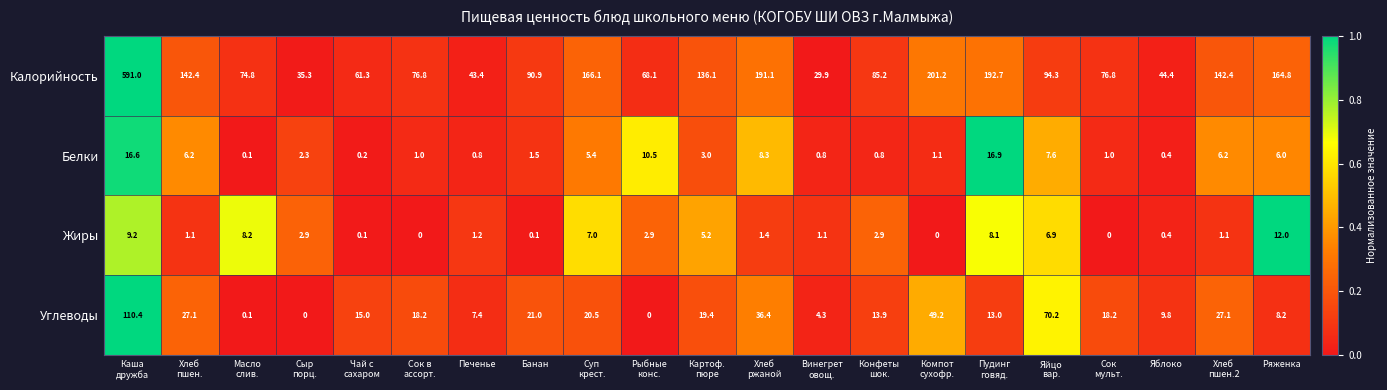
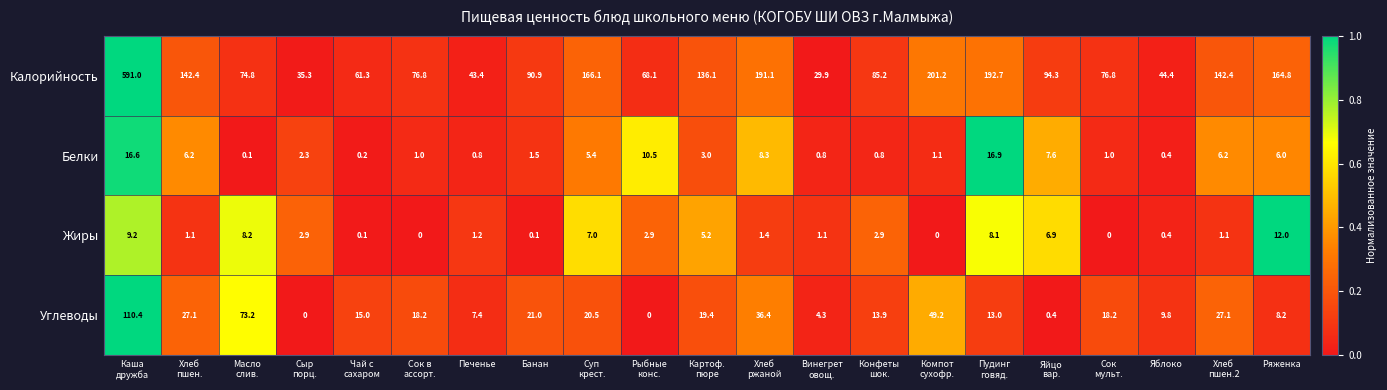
  {
    "Калорийность": {
      "Каша дружба": 591.0,
      "Хлеб пшен.": 142.4,
      "Масло слив.": 74.8,
      "Сыр порц.": 35.3,
      "Чай с сахаром": 61.3,
      "Сок в ассорт.": 76.8,
      "Печенье": 43.4,
      "Банан": 90.9,
      "Суп крест.": 166.1,
      "Рыбные конс.": 68.1,
      "Картоф. пюре": 136.1,
      "Хлеб ржаной": 191.1,
      "Винегрет овощ.": 29.9,
      "Конфеты шок.": 85.2,
      "Компот сухофр.": 201.2,
      "Пудинг говяд.": 192.7,
      "Яйцо вар.": 94.3,
      "Сок мульт.": 76.8,
      "Яблоко": 44.4,
      "Хлеб пшен.2": 142.4,
      "Ряженка": 164.8
    },
    "Белки": {
      "Каша дружба": 16.6,
      "Хлеб пшен.": 6.2,
      "Масло слив.": 0.1,
      "Сыр порц.": 2.3,
      "Чай с сахаром": 0.2,
      "Сок в ассорт.": 1.0,
      "Печенье": 0.8,
      "Банан": 1.5,
      "Суп крест.": 5.4,
      "Рыбные конс.": 10.5,
      "Картоф. пюре": 3.0,
      "Хлеб ржаной": 8.3,
      "Винегрет овощ.": 0.8,
      "Конфеты шок.": 0.8,
      "Компот сухофр.": 1.1,
      "Пудинг говяд.": 16.9,
      "Яйцо вар.": 7.6,
      "Сок мульт.": 1.0,
      "Яблоко": 0.4,
      "Хлеб пшен.2": 6.2,
      "Ряженка": 6.0
    },
    "Жиры": {
      "Каша дружба": 9.2,
      "Хлеб пшен.": 1.1,
      "Масло слив.": 8.2,
      "Сыр порц.": 2.9,
      "Чай с сахаром": 0.1,
      "Сок в ассорт.": 0,
      "Печенье": 1.2,
      "Банан": 0.1,
      "Суп крест.": 7.0,
      "Рыбные конс.": 2.9,
      "Картоф. пюре": 5.2,
      "Хлеб ржаной": 1.4,
      "Винегрет овощ.": 1.1,
      "Конфеты шок.": 2.9,
      "Компот сухофр.": 0,
      "Пудинг говяд.": 8.1,
      "Яйцо вар.": 6.9,
      "Сок мульт.": 0,
      "Яблоко": 0.4,
      "Хлеб пшен.2": 1.1,
      "Ряженка": 12.0
    },
    "Углеводы": {
      "Каша дружба": 110.4,
      "Хлеб пшен.": 27.1,
-     "Масло слив.": 0.1,
+     "Масло слив.": 73.2,
      "Сыр порц.": 0,
      "Чай с сахаром": 15.0,
      "Сок в ассорт.": 18.2,
      "Печенье": 7.4,
      "Банан": 21.0,
      "Суп крест.": 20.5,
      "Рыбные конс.": 0,
      "Картоф. пюре": 19.4,
      "Хлеб ржаной": 36.4,
      "Винегрет овощ.": 4.3,
      "Конфеты шок.": 13.9,
      "Компот сухофр.": 49.2,
      "Пудинг говяд.": 13.0,
-     "Яйцо вар.": 70.2,
+     "Яйцо вар.": 0.4,
      "Сок мульт.": 18.2,
      "Яблоко": 9.8,
      "Хлеб пшен.2": 27.1,
      "Ряженка": 8.2
    }
  }
